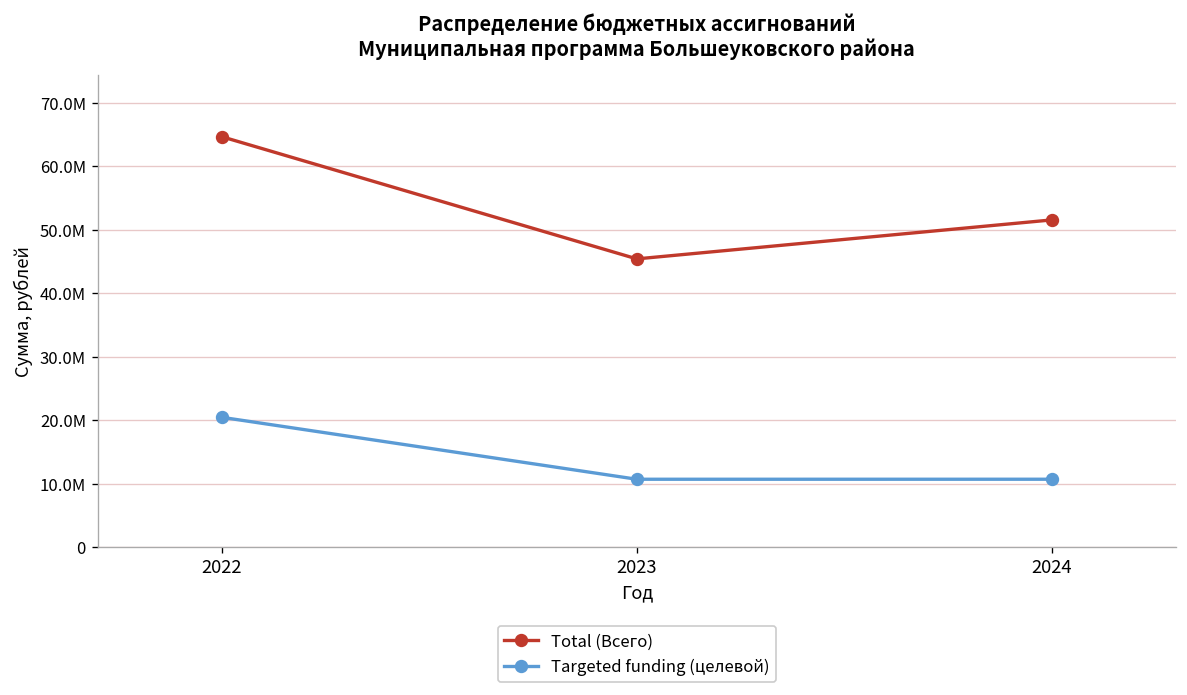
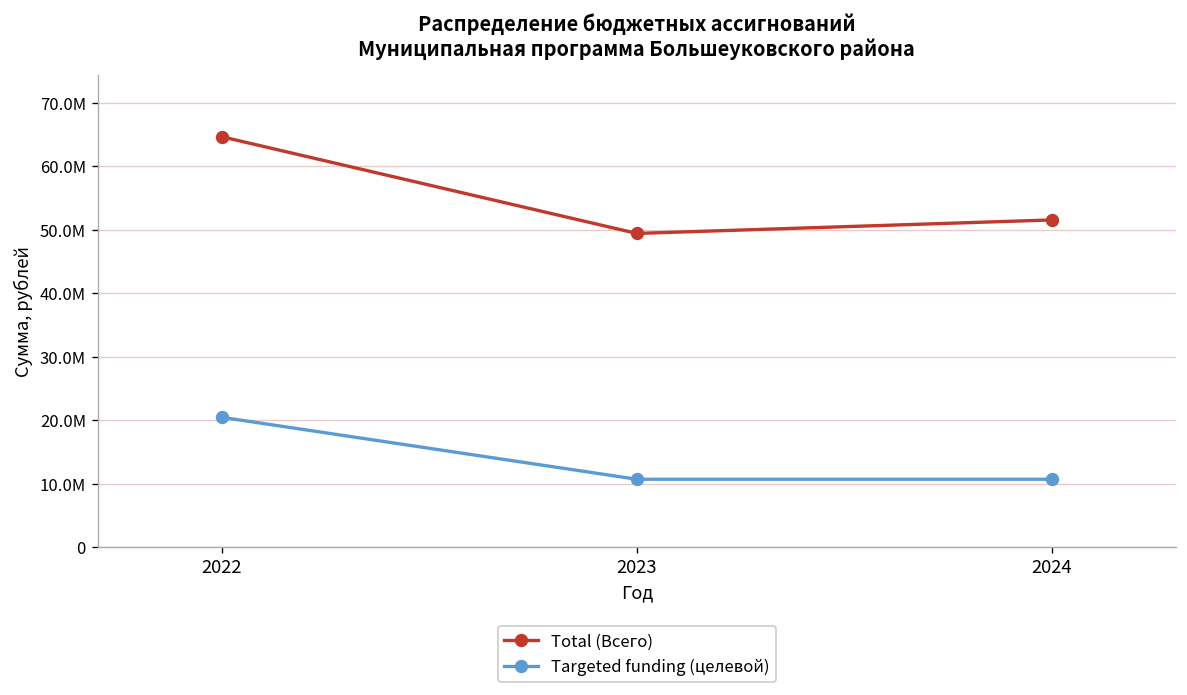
  {
    "Total (Всего)": {
      "2022": 65000000,
-     "2023": 45000000,
+     "2023": 49000000,
      "2024": 52000000
    },
    "Targeted funding (целевой)": {
      "2022": 20000000,
      "2023": 11000000,
      "2024": 11000000
    }
  }
